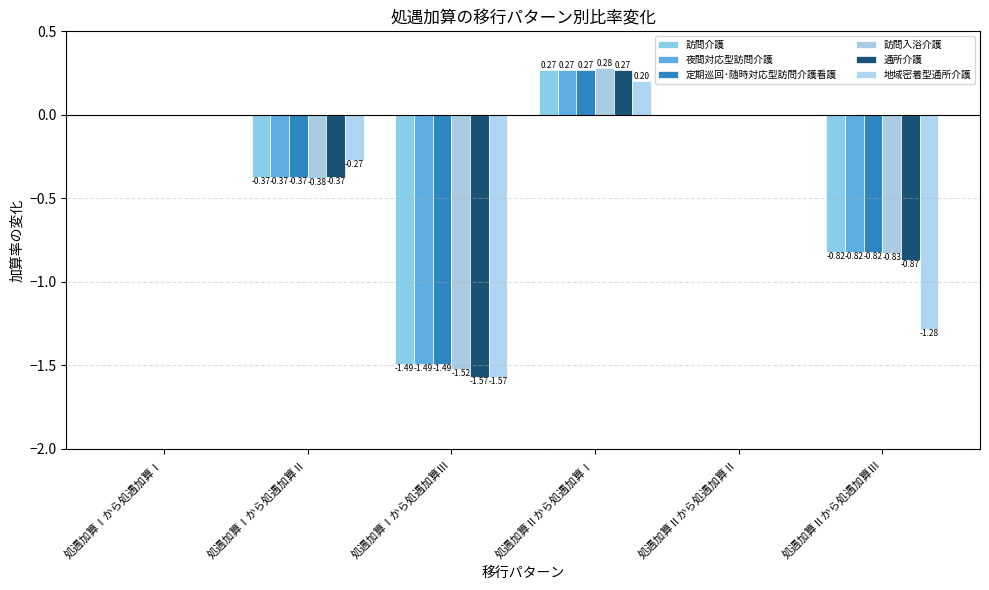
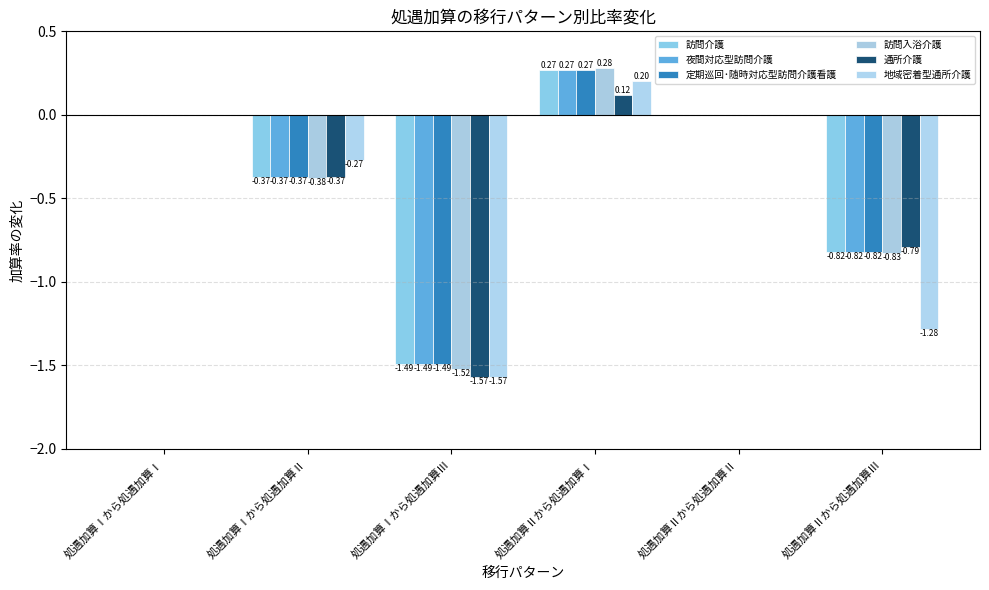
  {
    "定期巡回･随時対応型訪問介護看護": {
      "処遇加算Ⅰから処遇加算Ⅱ": -0.37,
      "処遇加算Ⅰから処遇加算Ⅲ": -1.49,
      "処遇加算Ⅱから処遇加算Ⅰ": 0.27,
      "処遇加算Ⅱから処遇加算Ⅲ": -0.82
    },
    "通所介護": {
      "処遇加算Ⅰから処遇加算Ⅱ": -0.37,
      "処遇加算Ⅰから処遇加算Ⅲ": -1.57,
-     "処遇加算Ⅱから処遇加算Ⅰ": 0.27,
-     "処遇加算Ⅱから処遇加算Ⅲ": -0.87
+     "処遇加算Ⅱから処遇加算Ⅰ": 0.12,
+     "処遇加算Ⅱから処遇加算Ⅲ": -0.79
    }
  }
